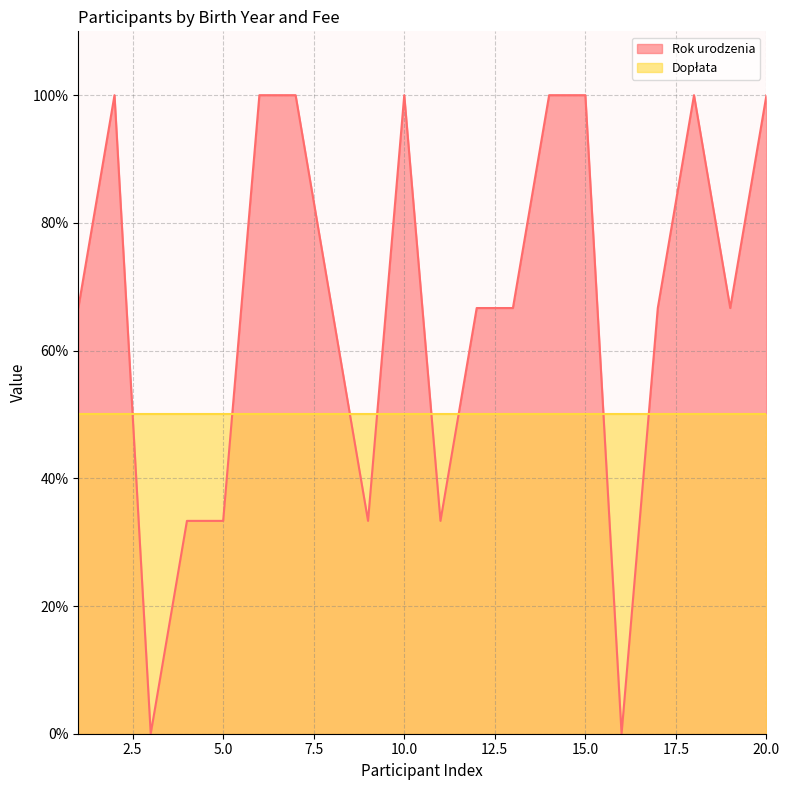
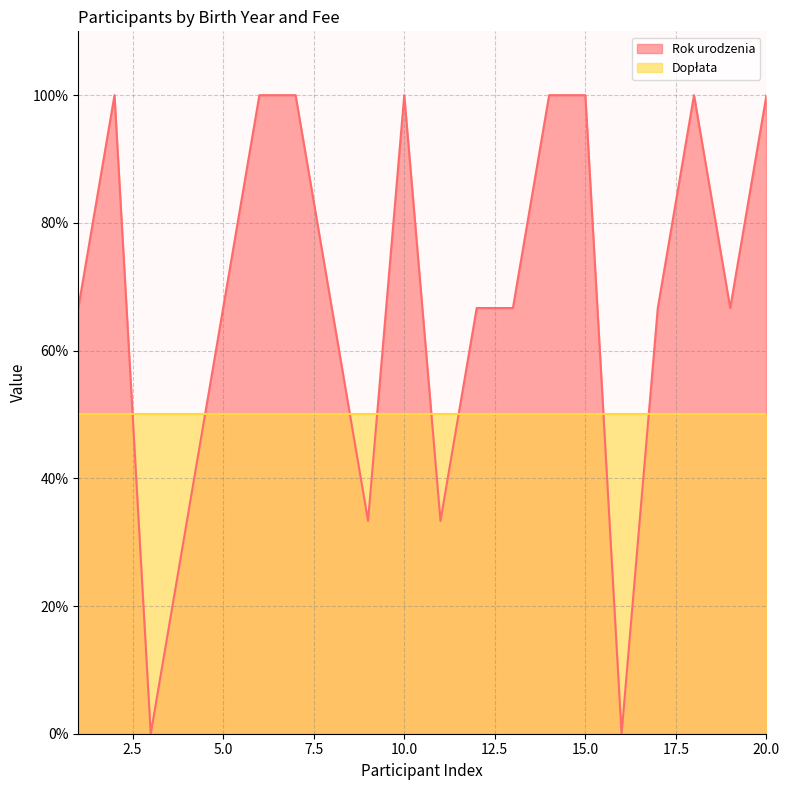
  {
    "Rok urodzenia": {
-     "5.0": "33%",
+     "5.0": "67%",
      "10.0": "100%",
      "15.0": "100%",
      "20.0": "100%"
    },
    "Dopłata": {
      "5.0": "50%",
      "10.0": "50%",
      "15.0": "50%",
      "20.0": "50%"
    }
  }
